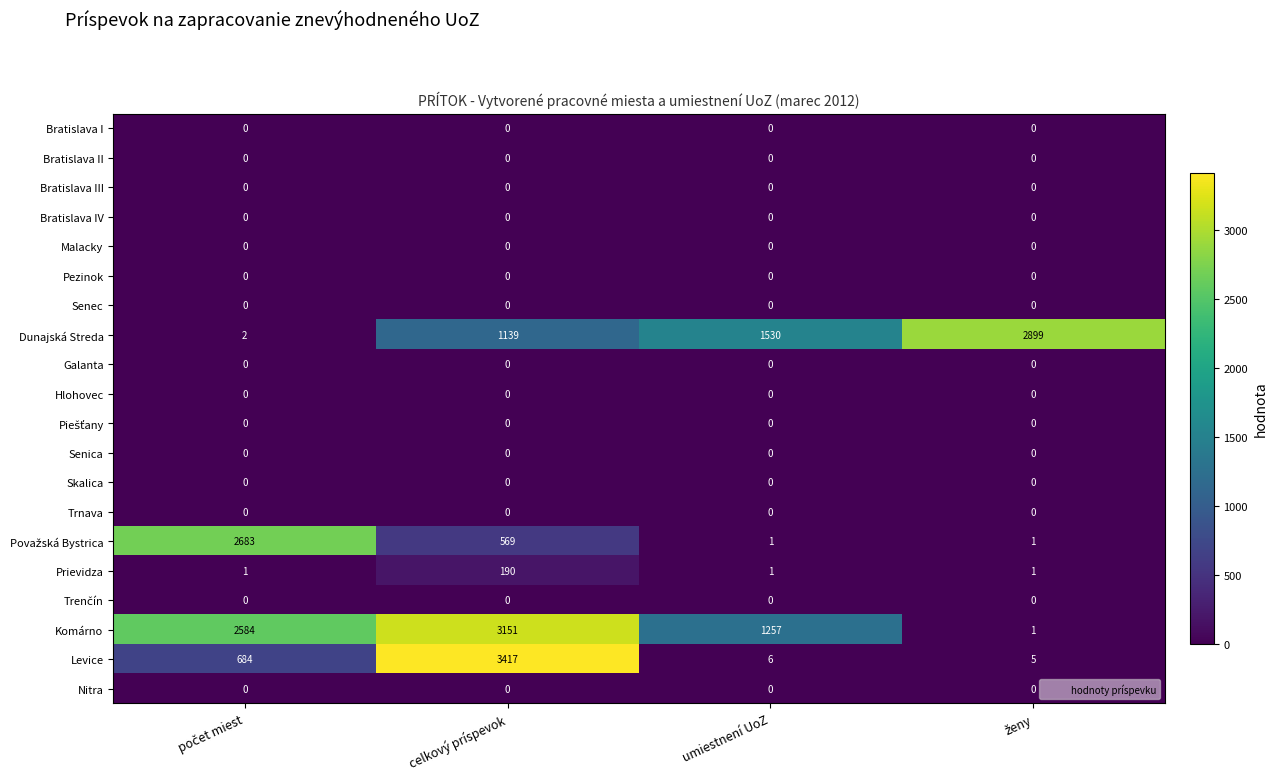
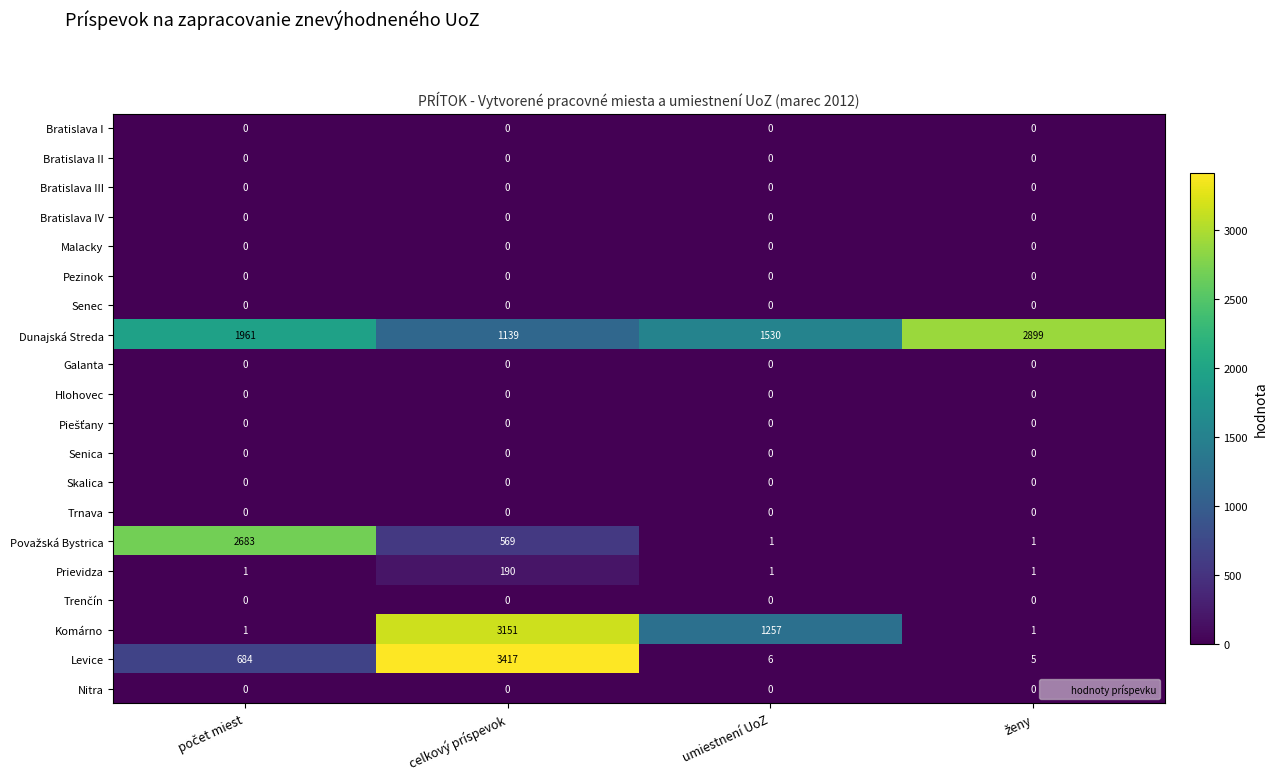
  {
    "Bratislava I": {
      "počet miest": 0,
      "celkový príspevok": 0,
      "umiestnení UoZ": 0,
      "ženy": 0
    },
    "Bratislava II": {
      "počet miest": 0,
      "celkový príspevok": 0,
      "umiestnení UoZ": 0,
      "ženy": 0
    },
    "Bratislava III": {
      "počet miest": 0,
      "celkový príspevok": 0,
      "umiestnení UoZ": 0,
      "ženy": 0
    },
    "Bratislava IV": {
      "počet miest": 0,
      "celkový príspevok": 0,
      "umiestnení UoZ": 0,
      "ženy": 0
    },
    "Malacky": {
      "počet miest": 0,
      "celkový príspevok": 0,
      "umiestnení UoZ": 0,
      "ženy": 0
    },
    "Pezinok": {
      "počet miest": 0,
      "celkový príspevok": 0,
      "umiestnení UoZ": 0,
      "ženy": 0
    },
    "Senec": {
      "počet miest": 0,
      "celkový príspevok": 0,
      "umiestnení UoZ": 0,
      "ženy": 0
    },
    "Dunajská Streda": {
-     "počet miest": 2,
+     "počet miest": 1961,
      "celkový príspevok": 1139,
      "umiestnení UoZ": 1530,
      "ženy": 2899
    },
    "Galanta": {
      "počet miest": 0,
      "celkový príspevok": 0,
      "umiestnení UoZ": 0,
      "ženy": 0
    },
    "Hlohovec": {
      "počet miest": 0,
      "celkový príspevok": 0,
      "umiestnení UoZ": 0,
      "ženy": 0
    },
    "Piešťany": {
      "počet miest": 0,
      "celkový príspevok": 0,
      "umiestnení UoZ": 0,
      "ženy": 0
    },
    "Senica": {
      "počet miest": 0,
      "celkový príspevok": 0,
      "umiestnení UoZ": 0,
      "ženy": 0
    },
    "Skalica": {
      "počet miest": 0,
      "celkový príspevok": 0,
      "umiestnení UoZ": 0,
      "ženy": 0
    },
    "Trnava": {
      "počet miest": 0,
      "celkový príspevok": 0,
      "umiestnení UoZ": 0,
      "ženy": 0
    },
    "Považská Bystrica": {
      "počet miest": 2683,
      "celkový príspevok": 569,
      "umiestnení UoZ": 1,
      "ženy": 1
    },
    "Prievidza": {
      "počet miest": 1,
      "celkový príspevok": 190,
      "umiestnení UoZ": 1,
      "ženy": 1
    },
    "Trenčín": {
      "počet miest": 0,
      "celkový príspevok": 0,
      "umiestnení UoZ": 0,
      "ženy": 0
    },
    "Komárno": {
-     "počet miest": 2584,
+     "počet miest": 1,
      "celkový príspevok": 3151,
      "umiestnení UoZ": 1257,
      "ženy": 1
    },
    "Levice": {
      "počet miest": 684,
      "celkový príspevok": 3417,
      "umiestnení UoZ": 6,
      "ženy": 5
    },
    "Nitra": {
      "počet miest": 0,
      "celkový príspevok": 0,
      "umiestnení UoZ": 0,
      "ženy": 0
    }
  }
